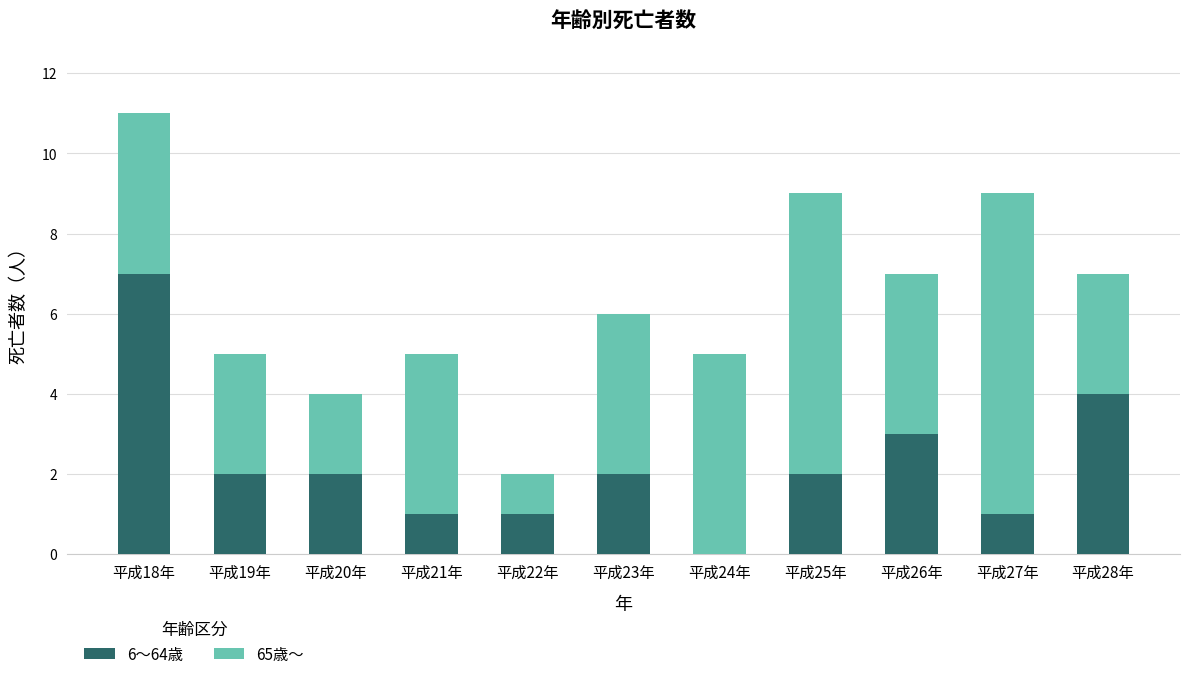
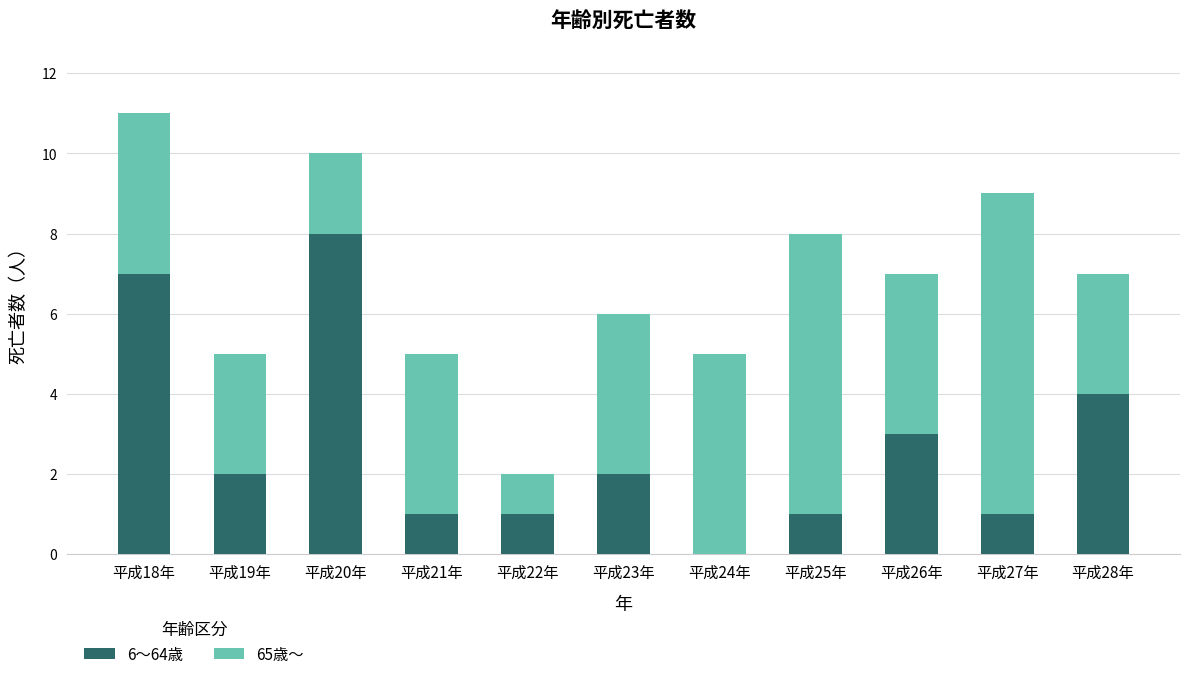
  {
    "6～64歳": {
      "平成18年": 7,
      "平成19年": 2,
-     "平成20年": 2,
+     "平成20年": 8,
      "平成21年": 1,
      "平成22年": 1,
      "平成23年": 2,
      "平成24年": 0,
-     "平成25年": 2,
+     "平成25年": 1,
      "平成26年": 3,
      "平成27年": 1,
      "平成28年": 4
    },
    "65歳～": {
      "平成18年": 4,
      "平成19年": 3,
      "平成20年": 2,
      "平成21年": 4,
      "平成22年": 1,
      "平成23年": 4,
      "平成24年": 5,
      "平成25年": 7,
      "平成26年": 4,
      "平成27年": 8,
      "平成28年": 3
    }
  }
